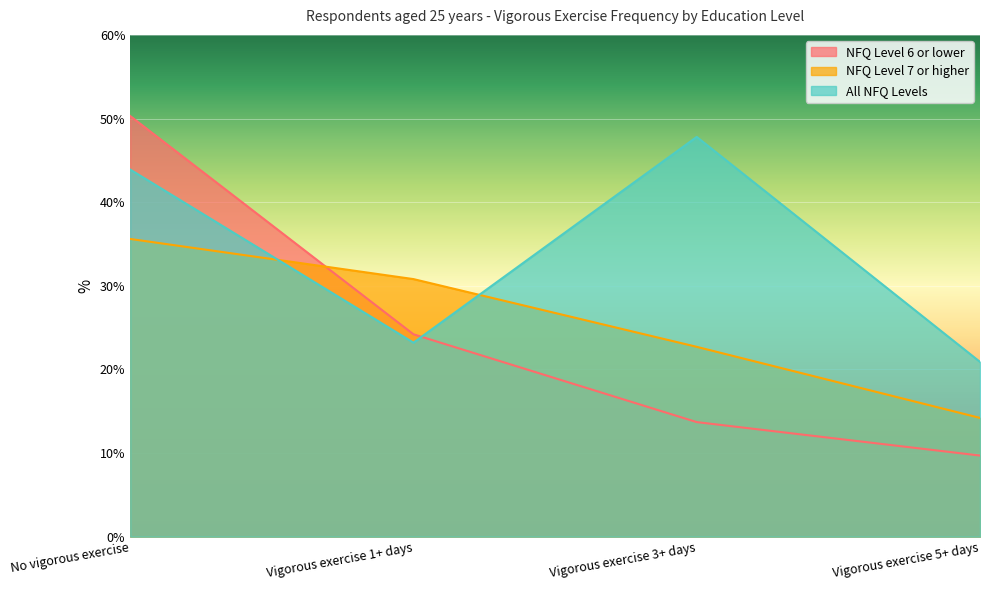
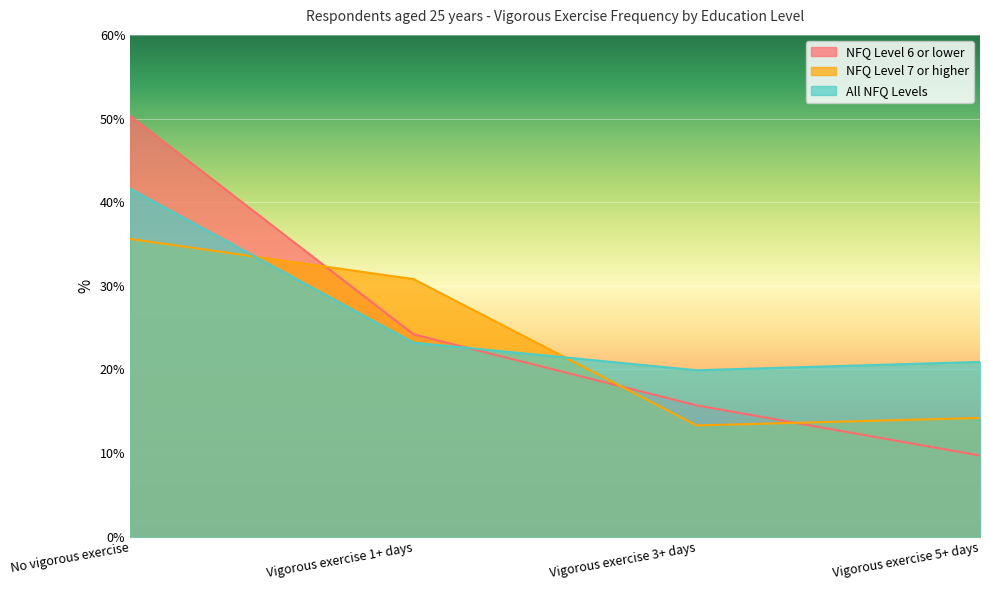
  {
    "NFQ Level 6 or lower": {
      "No vigorous exercise": "50%",
      "Vigorous exercise 1+ days": "24%",
-     "Vigorous exercise 3+ days": "14%",
+     "Vigorous exercise 3+ days": "16%",
      "Vigorous exercise 5+ days": "10%"
    },
    "NFQ Level 7 or higher": {
      "No vigorous exercise": "36%",
      "Vigorous exercise 1+ days": "31%",
-     "Vigorous exercise 3+ days": "23%",
+     "Vigorous exercise 3+ days": "13%",
      "Vigorous exercise 5+ days": "14%"
    },
    "All NFQ Levels": {
-     "No vigorous exercise": "44%",
+     "No vigorous exercise": "42%",
      "Vigorous exercise 1+ days": "23%",
-     "Vigorous exercise 3+ days": "48%",
+     "Vigorous exercise 3+ days": "20%",
      "Vigorous exercise 5+ days": "21%"
    }
  }
